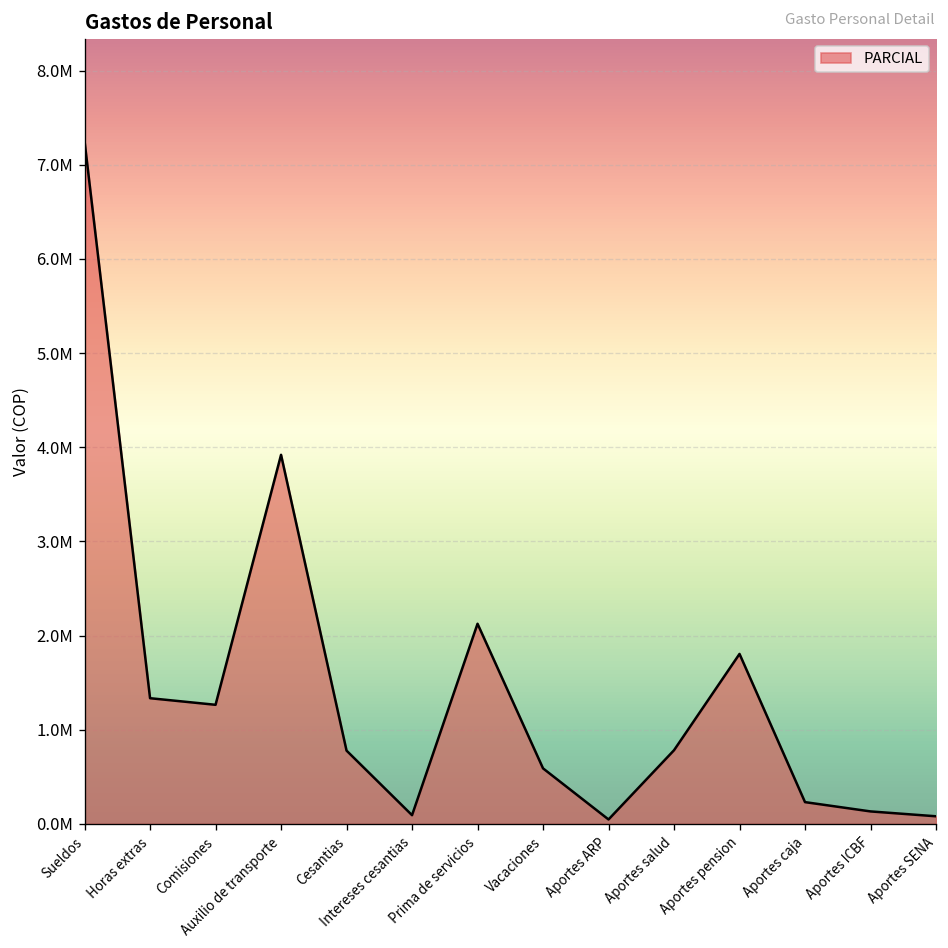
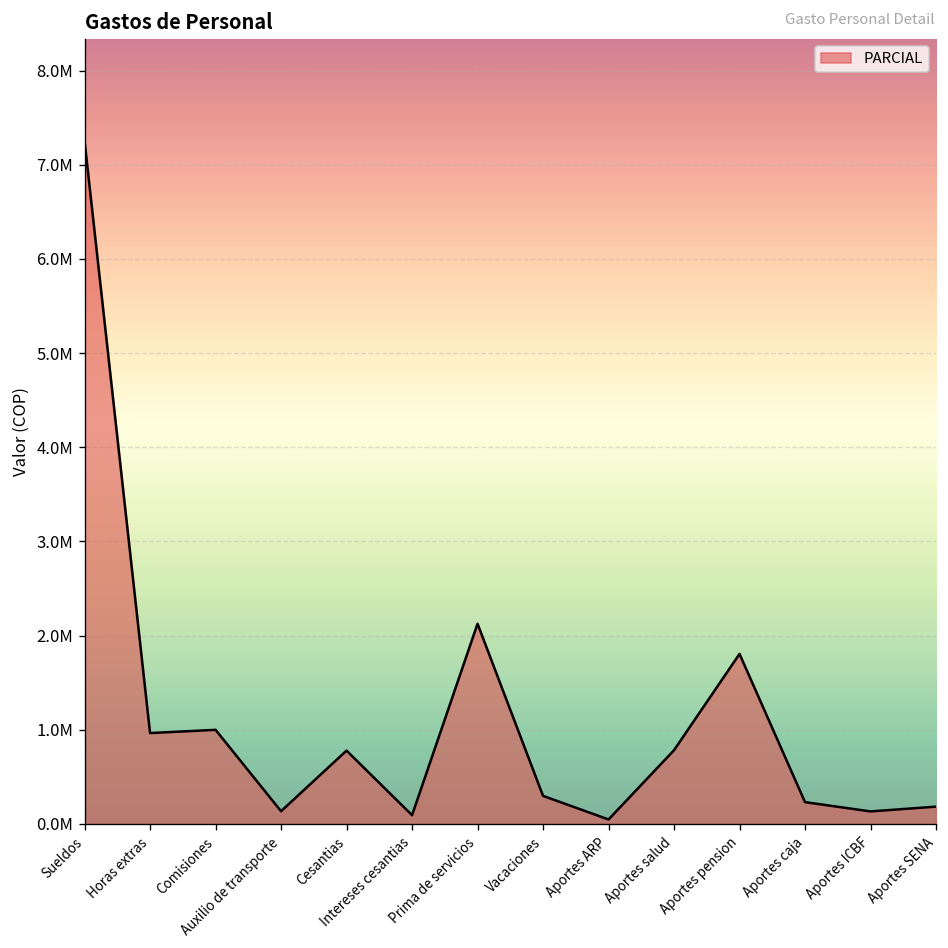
  {
    "Sueldos": 7300000,
-   "Horas extras": 1300000,
-   "Comisiones": 1300000,
-   "Auxilio de transporte": 3900000,
+   "Horas extras": 1000000,
+   "Comisiones": 1000000,
+   "Auxilio de transporte": 100000,
    "Cesantias": 800000,
    "Intereses cesantias": 100000,
    "Prima de servicios": 2100000,
-   "Vacaciones": 600000,
+   "Vacaciones": 300000,
    "Aportes ARP": 0,
    "Aportes salud": 800000,
    "Aportes pension": 1800000,
    "Aportes caja": 200000,
    "Aportes ICBF": 100000,
-   "Aportes SENA": 100000
+   "Aportes SENA": 200000
  }
